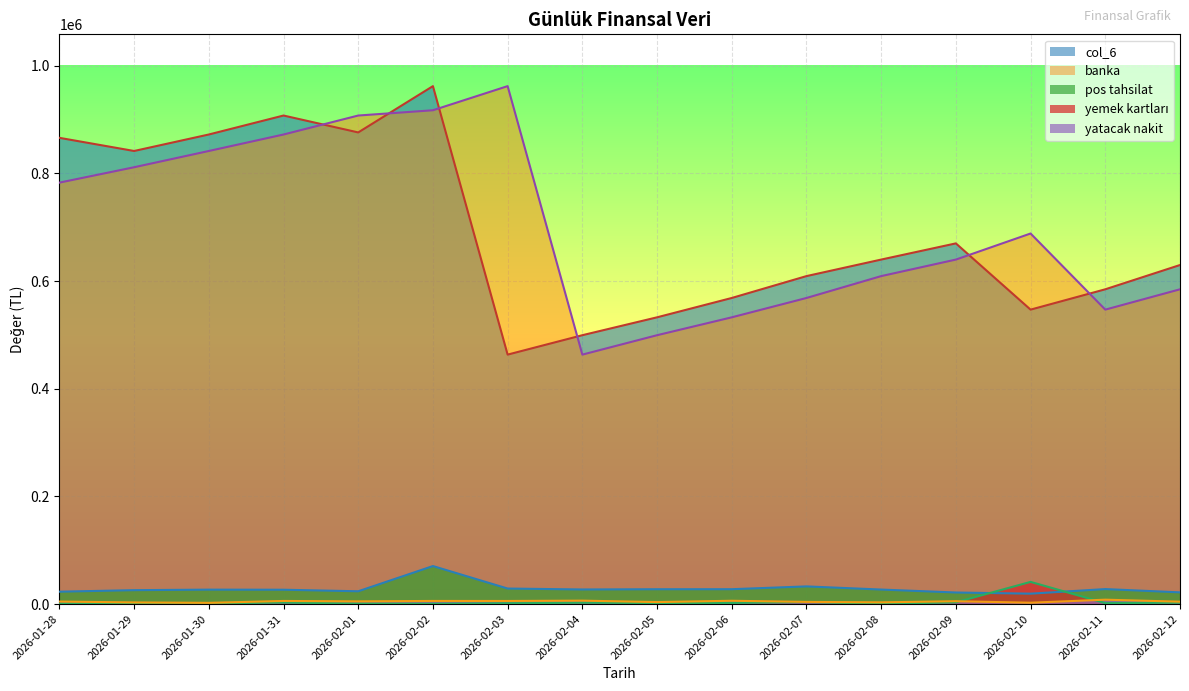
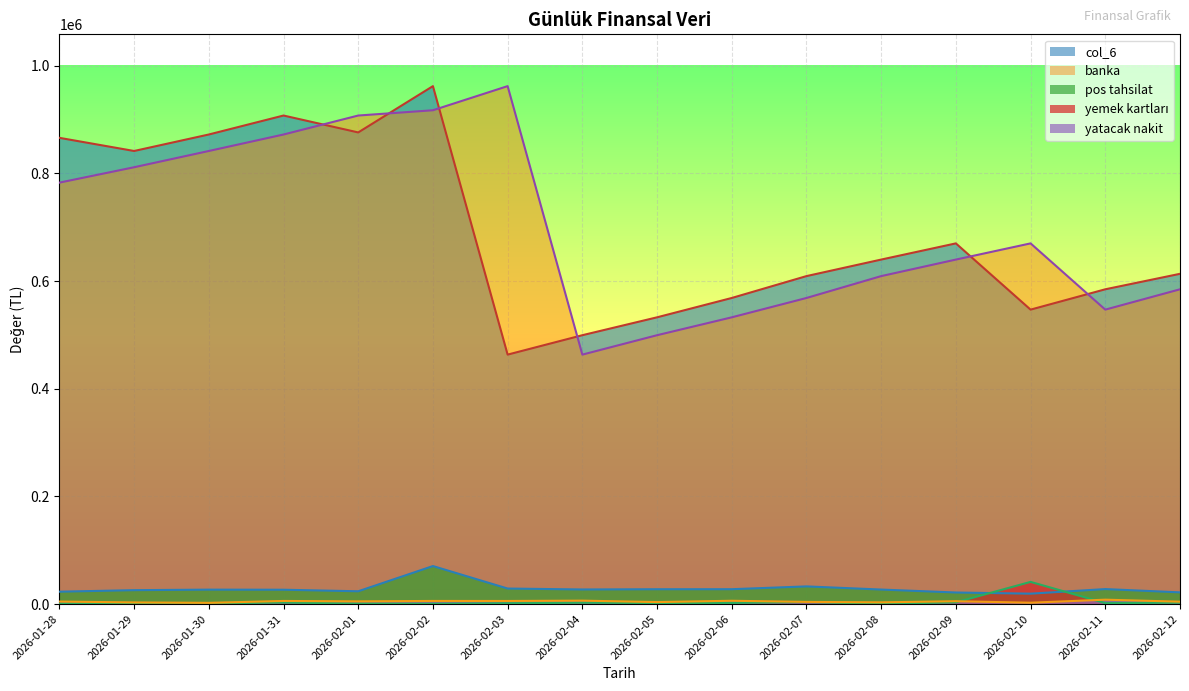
  {
    "col_6": {
      "2026-01-28": 870000,
      "2026-01-29": 840000,
      "2026-01-30": 870000,
      "2026-01-31": 910000,
      "2026-02-01": 880000,
      "2026-02-02": 960000,
      "2026-02-03": 460000,
      "2026-02-04": 500000,
      "2026-02-05": 530000,
      "2026-02-06": 570000,
      "2026-02-07": 610000,
      "2026-02-08": 640000,
      "2026-02-09": 670000,
      "2026-02-10": 550000,
      "2026-02-11": 580000,
-     "2026-02-12": 630000
+     "2026-02-12": 610000
    },
    "banka": {
      "2026-01-28": 780000,
      "2026-01-29": 810000,
      "2026-01-30": 840000,
      "2026-01-31": 870000,
      "2026-02-01": 910000,
      "2026-02-02": 920000,
      "2026-02-03": 960000,
      "2026-02-04": 460000,
      "2026-02-05": 500000,
      "2026-02-06": 530000,
      "2026-02-07": 570000,
      "2026-02-08": 610000,
      "2026-02-09": 640000,
-     "2026-02-10": 690000,
+     "2026-02-10": 670000,
      "2026-02-11": 550000,
      "2026-02-12": 580000
    },
    "pos tahsilat": {
      "2026-01-28": 20000,
      "2026-01-29": 30000,
      "2026-01-30": 30000,
      "2026-01-31": 30000,
      "2026-02-01": 20000,
      "2026-02-02": 70000,
      "2026-02-03": 30000,
      "2026-02-04": 30000,
      "2026-02-05": 30000,
      "2026-02-06": 30000,
      "2026-02-07": 30000,
      "2026-02-08": 30000,
      "2026-02-09": 20000,
      "2026-02-10": 20000,
      "2026-02-11": 30000,
      "2026-02-12": 20000
    },
    "yemek kartları": {
      "2026-02-02": 0,
      "2026-02-10": 40000,
      "2026-02-11": 0
    },
    "yatacak nakit": {
      "2026-02-02": 10000,
      "2026-02-10": 0,
      "2026-02-11": 10000
    }
  }
